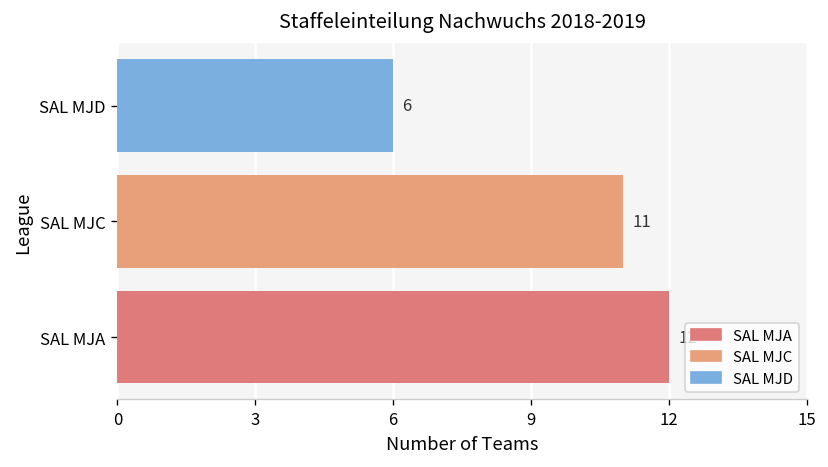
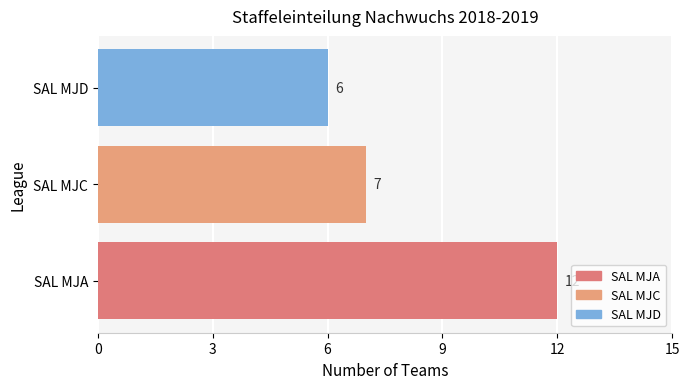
  {
    "SAL MJD": 6,
-   "SAL MJC": 11
+   "SAL MJC": 7
  }
